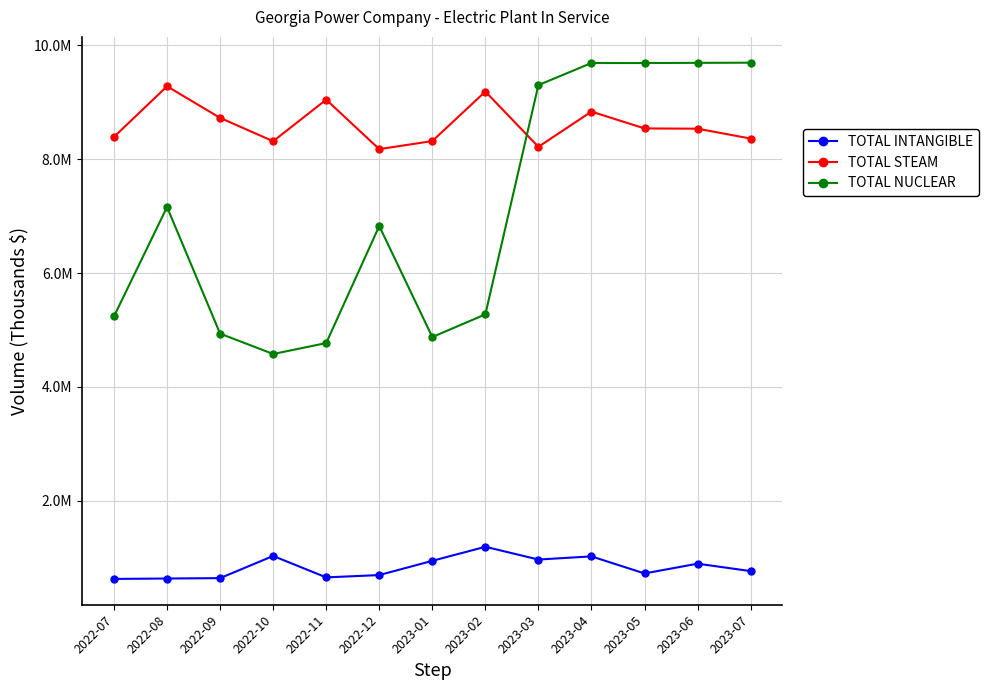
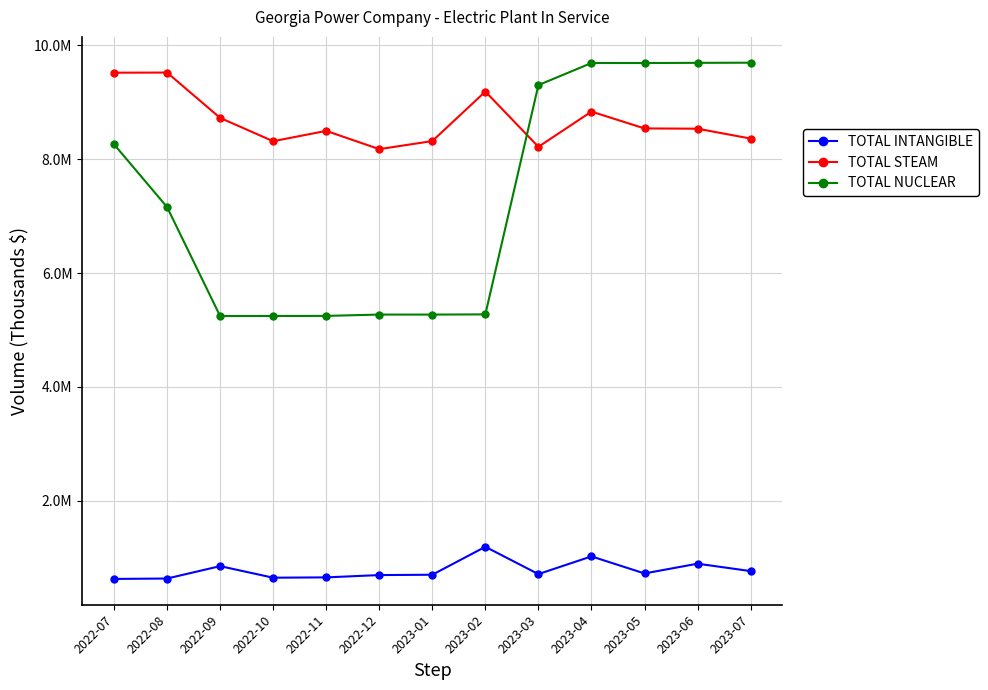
  {
    "TOTAL INTANGIBLE": {
      "2022-07": 600000,
      "2022-08": 600000,
-     "2022-09": 600000,
-     "2022-10": 1000000,
+     "2022-09": 900000,
+     "2022-10": 600000,
      "2022-11": 700000,
      "2022-12": 700000,
-     "2023-01": 900000,
+     "2023-01": 700000,
      "2023-02": 1200000,
-     "2023-03": 1000000,
+     "2023-03": 700000,
      "2023-04": 1000000,
      "2023-05": 700000,
      "2023-06": 900000,
      "2023-07": 800000
    },
    "TOTAL STEAM": {
-     "2022-07": 8400000,
-     "2022-08": 9300000,
+     "2022-07": 9500000,
+     "2022-08": 9500000,
      "2022-09": 8700000,
      "2022-10": 8300000,
-     "2022-11": 9000000,
+     "2022-11": 8500000,
      "2022-12": 8200000,
      "2023-01": 8300000,
      "2023-02": 9200000,
      "2023-03": 8200000,
      "2023-04": 8800000,
      "2023-05": 8500000,
      "2023-06": 8500000,
      "2023-07": 8400000
    },
    "TOTAL NUCLEAR": {
-     "2022-07": 5200000,
+     "2022-07": 8300000,
      "2022-08": 7200000,
-     "2022-09": 4900000,
-     "2022-10": 4600000,
-     "2022-11": 4800000,
-     "2022-12": 6800000,
-     "2023-01": 4900000,
+     "2022-09": 5200000,
+     "2022-10": 5200000,
+     "2022-11": 5200000,
+     "2022-12": 5300000,
+     "2023-01": 5300000,
      "2023-02": 5300000,
      "2023-03": 9300000,
      "2023-04": 9700000,
      "2023-05": 9700000,
      "2023-06": 9700000,
      "2023-07": 9700000
    }
  }
